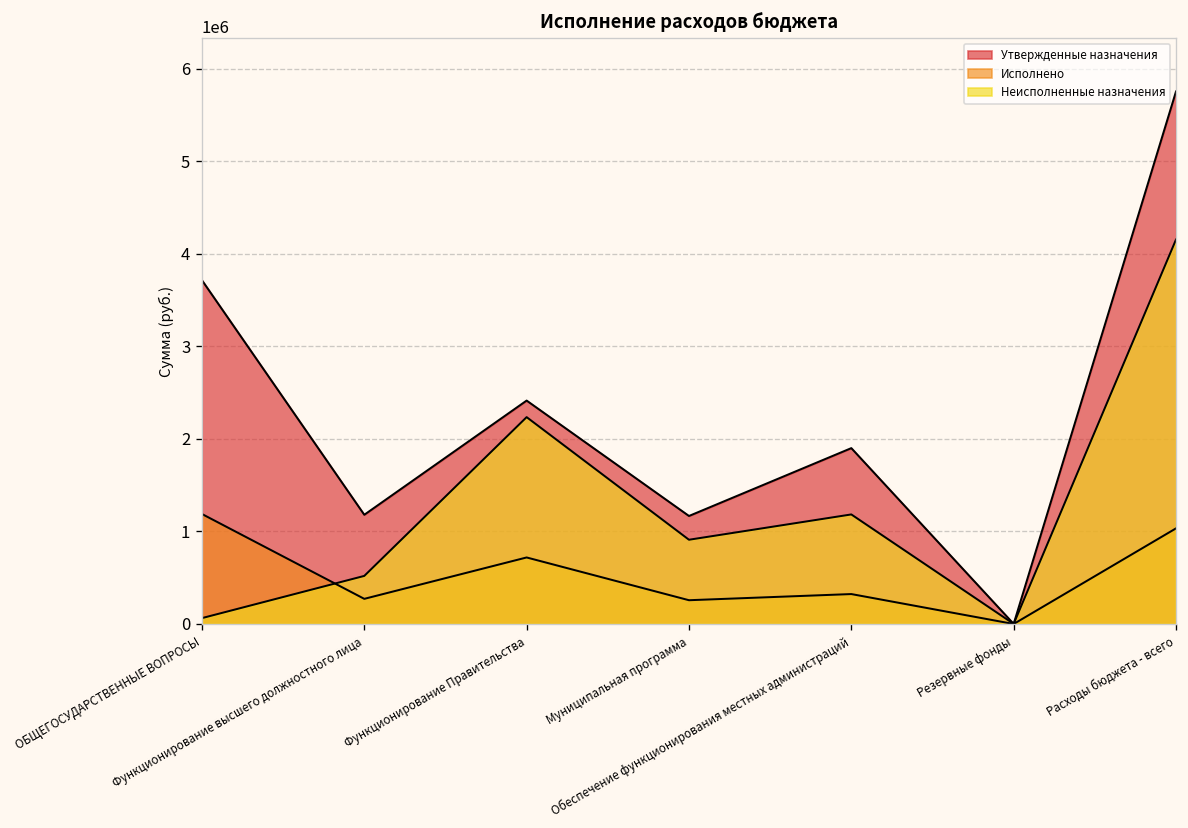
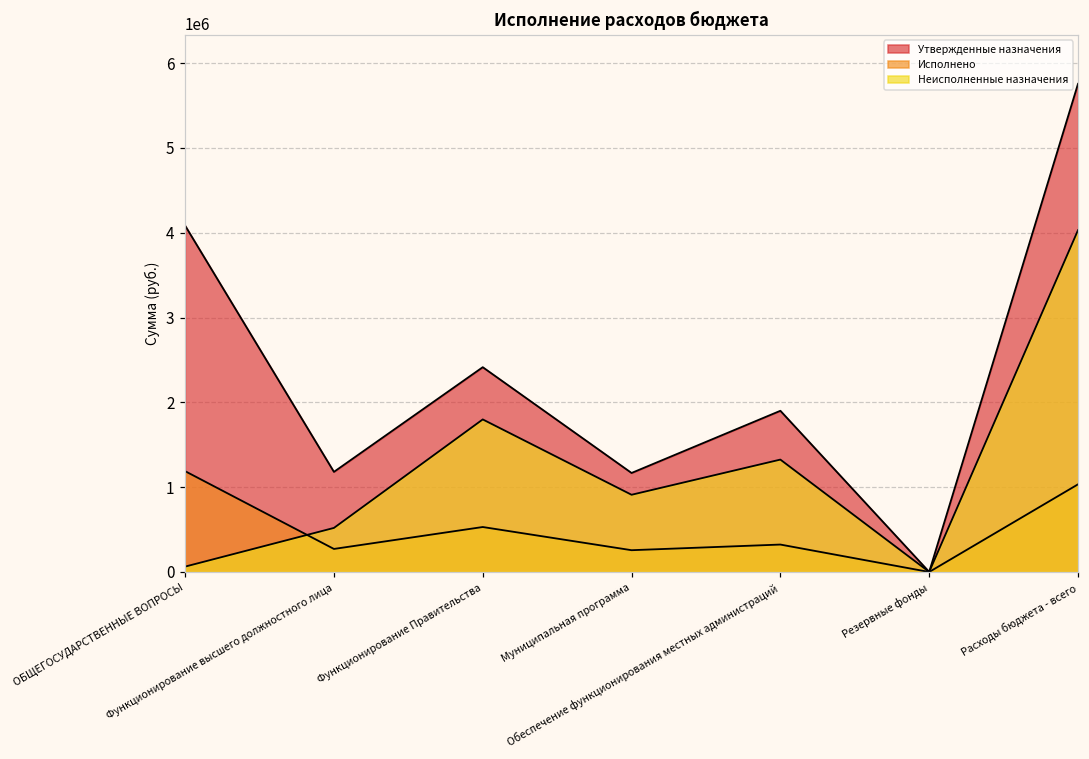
  {
    "Утвержденные назначения": {
-     "ОБЩЕГОСУДАРСТВЕННЫЕ ВОПРОСЫ": 3700000,
+     "ОБЩЕГОСУДАРСТВЕННЫЕ ВОПРОСЫ": 4100000,
      "Функционирование высшего должностного лица": 1200000,
      "Функционирование Правительства": 2400000,
      "Муниципальная программа": 1200000,
      "Обеспечение функционирования местных администраций": 1900000,
      "Расходы бюджета - всего": 5800000
    },
    "Исполнено": {
      "ОБЩЕГОСУДАРСТВЕННЫЕ ВОПРОСЫ": 1200000,
      "Функционирование высшего должностного лица": 300000,
-     "Функционирование Правительства": 700000,
+     "Функционирование Правительства": 500000,
      "Муниципальная программа": 300000,
      "Обеспечение функционирования местных администраций": 300000,
      "Расходы бюджета - всего": 1000000
    },
    "Неисполненные назначения": {
      "ОБЩЕГОСУДАРСТВЕННЫЕ ВОПРОСЫ": 100000,
      "Функционирование высшего должностного лица": 500000,
-     "Функционирование Правительства": 2200000,
+     "Функционирование Правительства": 1800000,
      "Муниципальная программа": 900000,
-     "Обеспечение функционирования местных администраций": 1200000,
-     "Расходы бюджета - всего": 4200000
+     "Обеспечение функционирования местных администраций": 1300000,
+     "Расходы бюджета - всего": 4000000
    }
  }
